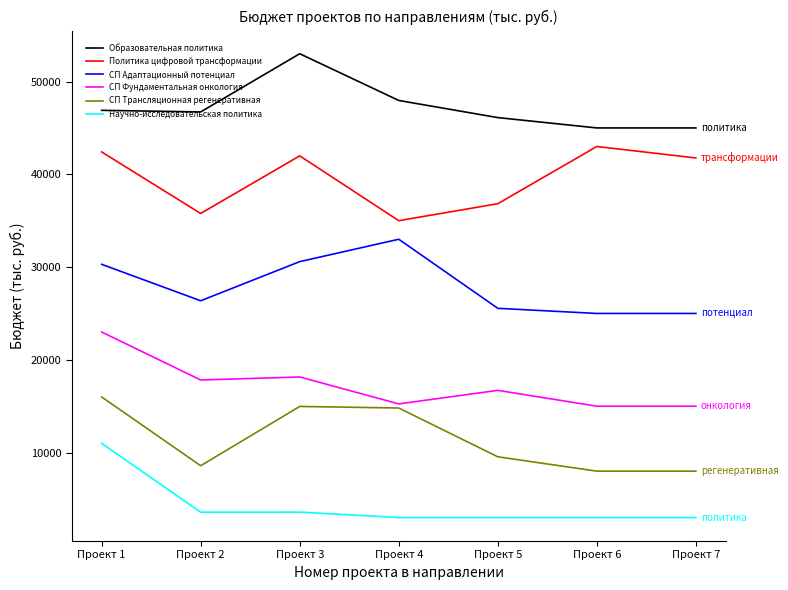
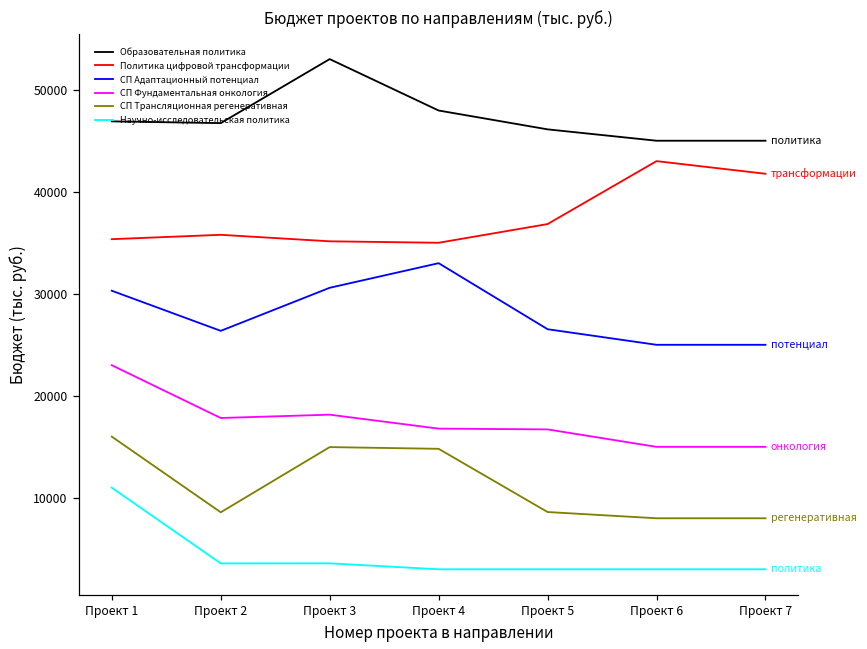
  {
    "Образовательная политика": {
      "Проект 1": 47000,
      "Проект 2": 47000,
      "Проект 3": 53000,
      "Проект 4": 48000,
      "Проект 5": 46000,
      "Проект 6": 45000,
      "Проект 7": 45000
    },
    "Политика цифровой трансформации": {
-     "Проект 1": 42000,
+     "Проект 1": 35000,
      "Проект 2": 36000,
-     "Проект 3": 42000,
+     "Проект 3": 35000,
      "Проект 4": 35000,
      "Проект 5": 37000,
      "Проект 6": 43000,
      "Проект 7": 42000
    },
    "СП Адаптационный потенциал": {
      "Проект 1": 30000,
      "Проект 2": 26000,
      "Проект 3": 31000,
      "Проект 4": 33000,
-     "Проект 5": 26000,
+     "Проект 5": 27000,
      "Проект 6": 25000,
      "Проект 7": 25000
    },
    "СП Фундаментальная онкология": {
      "Проект 1": 23000,
      "Проект 2": 18000,
      "Проект 3": 18000,
-     "Проект 4": 15000,
+     "Проект 4": 17000,
      "Проект 5": 17000,
      "Проект 6": 15000,
      "Проект 7": 15000
    },
    "СП Трансляционная регенеративная": {
      "Проект 1": 16000,
      "Проект 2": 9000,
      "Проект 3": 15000,
      "Проект 4": 15000,
-     "Проект 5": 10000,
+     "Проект 5": 9000,
      "Проект 6": 8000,
      "Проект 7": 8000
    },
    "Научно-исследовательская политика": {
      "Проект 1": 11000,
      "Проект 2": 4000,
      "Проект 3": 4000,
      "Проект 4": 3000,
      "Проект 5": 3000,
      "Проект 6": 3000,
      "Проект 7": 3000
    }
  }
